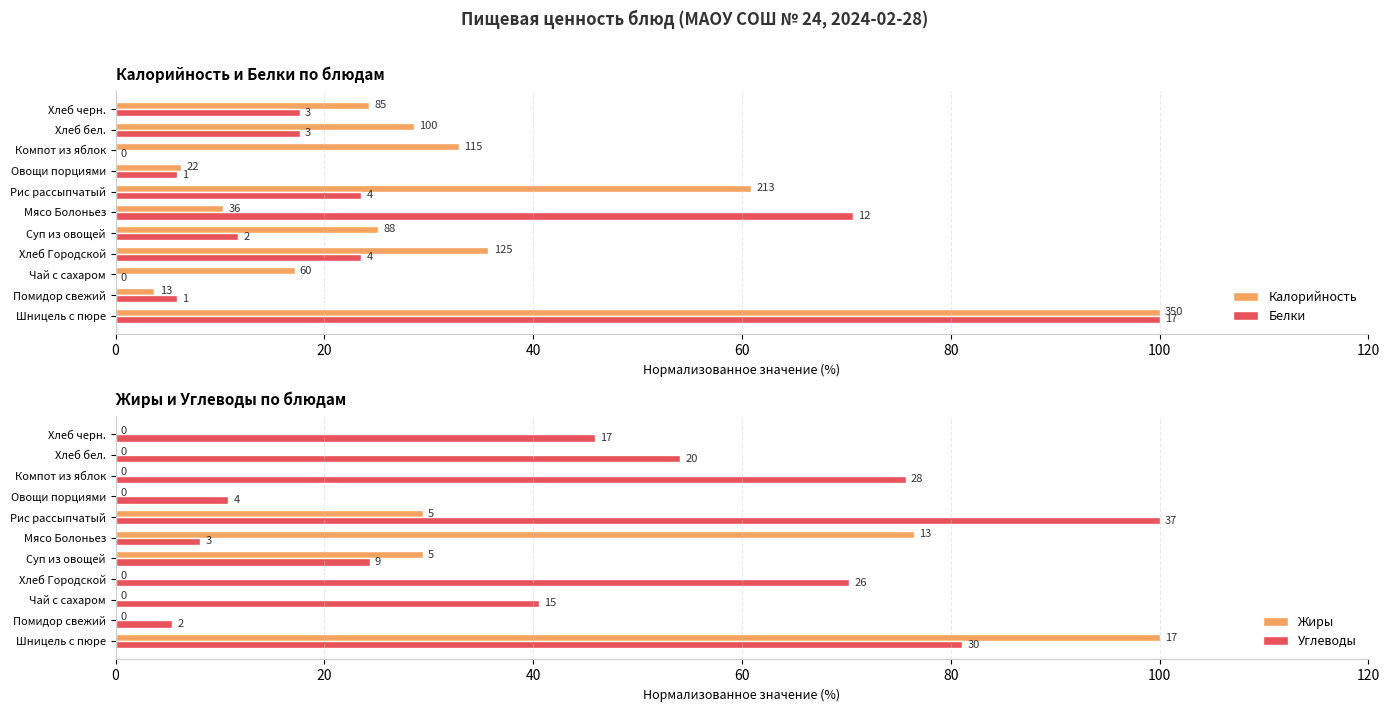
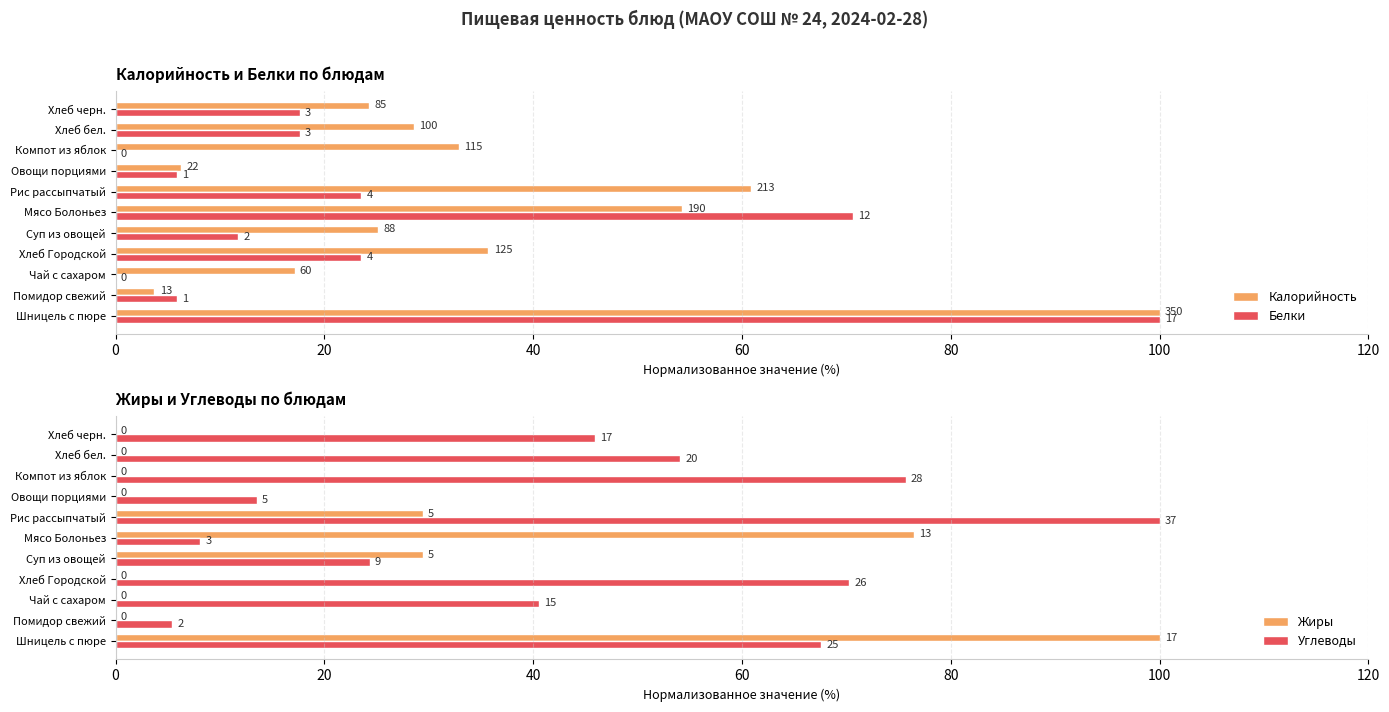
  {
    "Калорийность и Белки по блюдам": {
      "Калорийность": {
-       "Мясо Болоньез": 36
+       "Мясо Болоньез": 190
      },
      "Белки": {
        "Компот из яблок": 0,
        "Чай с сахаром": 0
      }
    },
    "Жиры и Углеводы по блюдам": {
      "Жиры": {
        "Хлеб черн.": 0,
        "Хлеб бел.": 0,
        "Компот из яблок": 0,
        "Овощи порциями": 0,
        "Хлеб Городской": 0,
        "Чай с сахаром": 0,
        "Помидор свежий": 0
      },
      "Углеводы": {
-       "Овощи порциями": 4,
-       "Шницель с пюре": 30
+       "Овощи порциями": 5,
+       "Шницель с пюре": 25
      }
    }
  }
